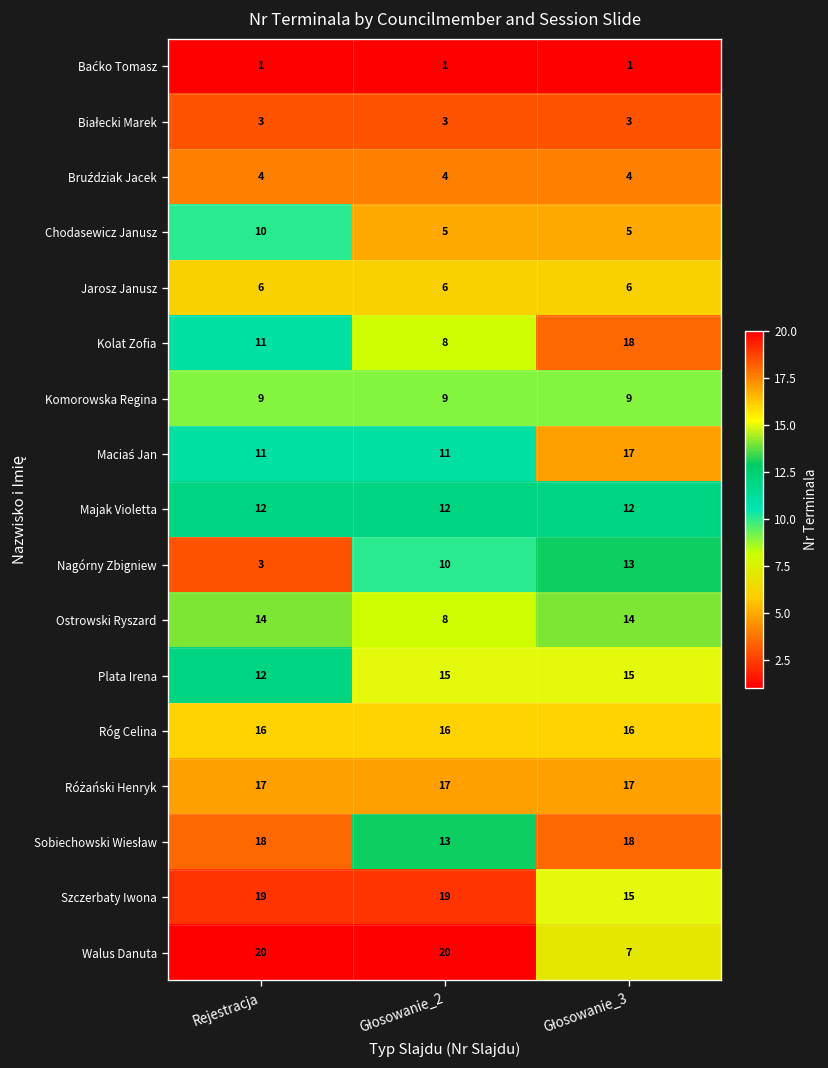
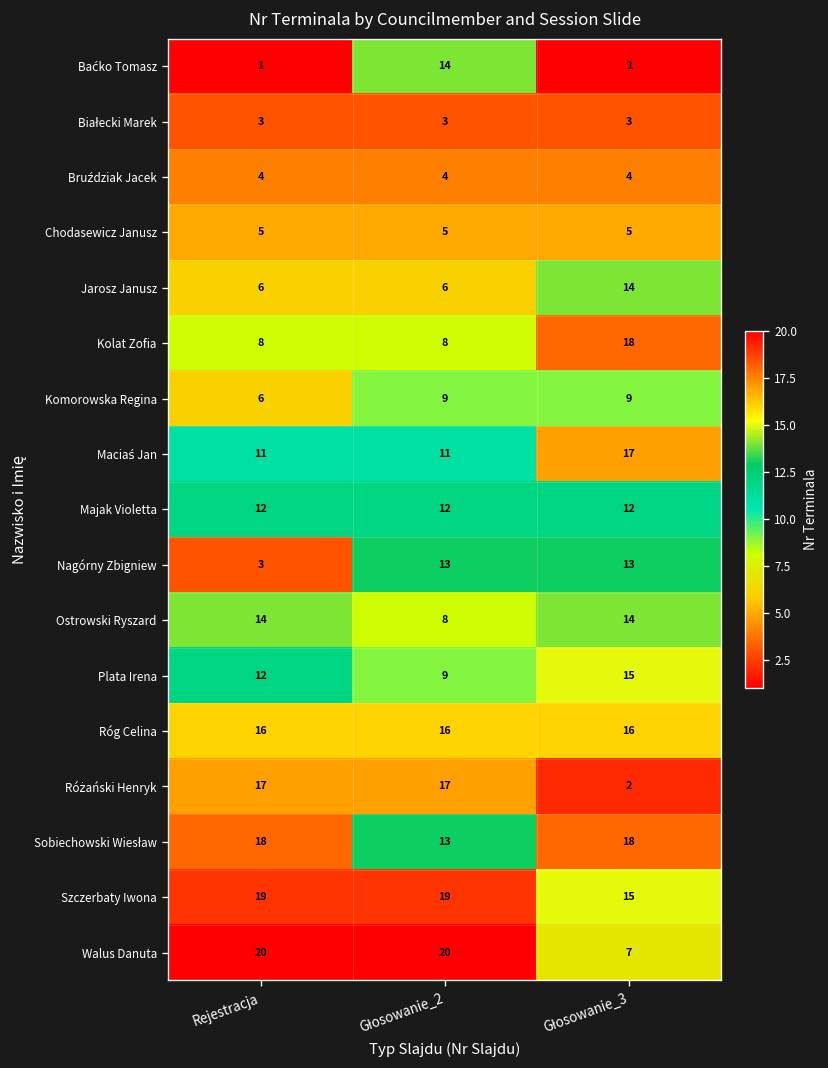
  {
    "Baćko Tomasz": {
      "Rejestracja": 1,
-     "Głosowanie_2": 1,
+     "Głosowanie_2": 14,
      "Głosowanie_3": 1
    },
    "Białecki Marek": {
      "Rejestracja": 3,
      "Głosowanie_2": 3,
      "Głosowanie_3": 3
    },
    "Bruździak Jacek": {
      "Rejestracja": 4,
      "Głosowanie_2": 4,
      "Głosowanie_3": 4
    },
    "Chodasewicz Janusz": {
-     "Rejestracja": 10,
+     "Rejestracja": 5,
      "Głosowanie_2": 5,
      "Głosowanie_3": 5
    },
    "Jarosz Janusz": {
      "Rejestracja": 6,
      "Głosowanie_2": 6,
-     "Głosowanie_3": 6
+     "Głosowanie_3": 14
    },
    "Kolat Zofia": {
-     "Rejestracja": 11,
+     "Rejestracja": 8,
      "Głosowanie_2": 8,
      "Głosowanie_3": 18
    },
    "Komorowska Regina": {
-     "Rejestracja": 9,
+     "Rejestracja": 6,
      "Głosowanie_2": 9,
      "Głosowanie_3": 9
    },
    "Maciaś Jan": {
      "Rejestracja": 11,
      "Głosowanie_2": 11,
      "Głosowanie_3": 17
    },
    "Majak Violetta": {
      "Rejestracja": 12,
      "Głosowanie_2": 12,
      "Głosowanie_3": 12
    },
    "Nagórny Zbigniew": {
      "Rejestracja": 3,
-     "Głosowanie_2": 10,
+     "Głosowanie_2": 13,
      "Głosowanie_3": 13
    },
    "Ostrowski Ryszard": {
      "Rejestracja": 14,
      "Głosowanie_2": 8,
      "Głosowanie_3": 14
    },
    "Plata Irena": {
      "Rejestracja": 12,
-     "Głosowanie_2": 15,
+     "Głosowanie_2": 9,
      "Głosowanie_3": 15
    },
    "Róg Celina": {
      "Rejestracja": 16,
      "Głosowanie_2": 16,
      "Głosowanie_3": 16
    },
    "Różański Henryk": {
      "Rejestracja": 17,
      "Głosowanie_2": 17,
-     "Głosowanie_3": 17
+     "Głosowanie_3": 2
    },
    "Sobiechowski Wiesław": {
      "Rejestracja": 18,
      "Głosowanie_2": 13,
      "Głosowanie_3": 18
    },
    "Szczerbaty Iwona": {
      "Rejestracja": 19,
      "Głosowanie_2": 19,
      "Głosowanie_3": 15
    },
    "Walus Danuta": {
      "Rejestracja": 20,
      "Głosowanie_2": 20,
      "Głosowanie_3": 7
    }
  }
